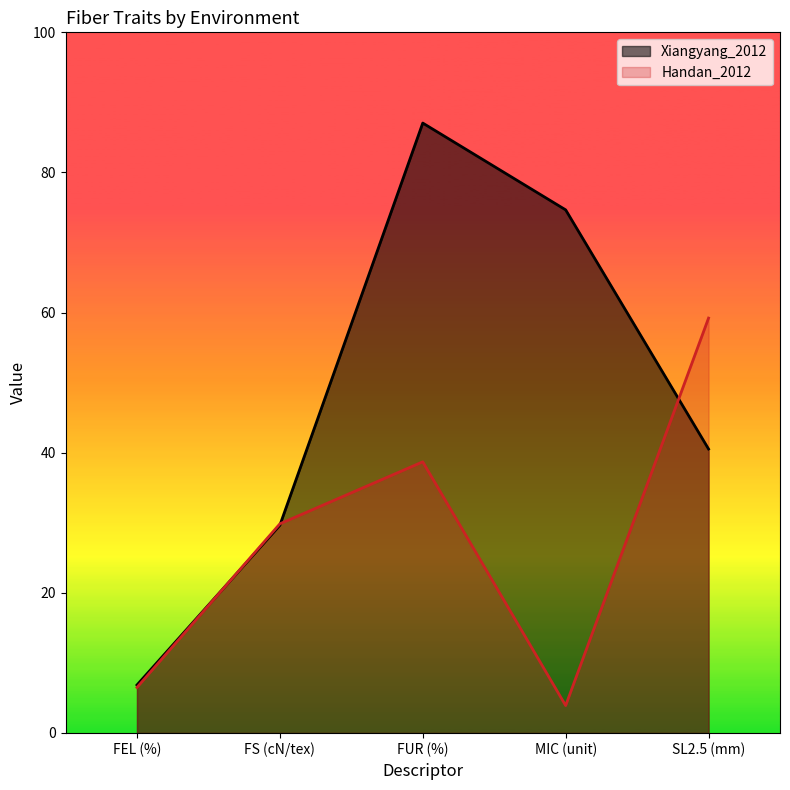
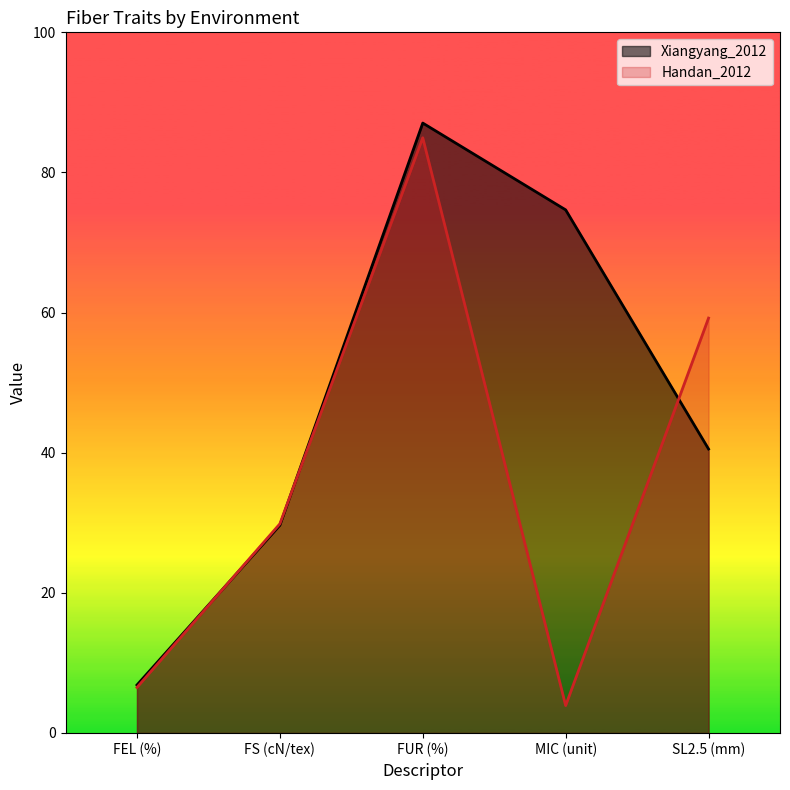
  {
    "Xiangyang_2012": {
      "FUR (%)": 87,
      "MIC (unit)": 75,
      "SL2.5 (mm)": 41
    },
    "Handan_2012": {
-     "FUR (%)": 39,
+     "FUR (%)": 85,
      "MIC (unit)": 4,
      "SL2.5 (mm)": 59
    }
  }
